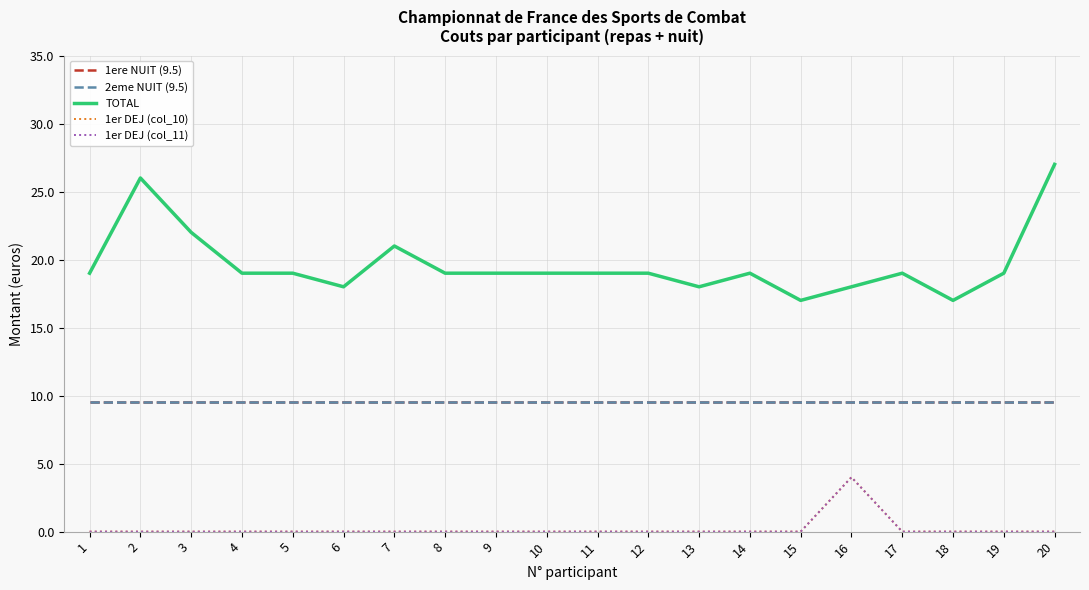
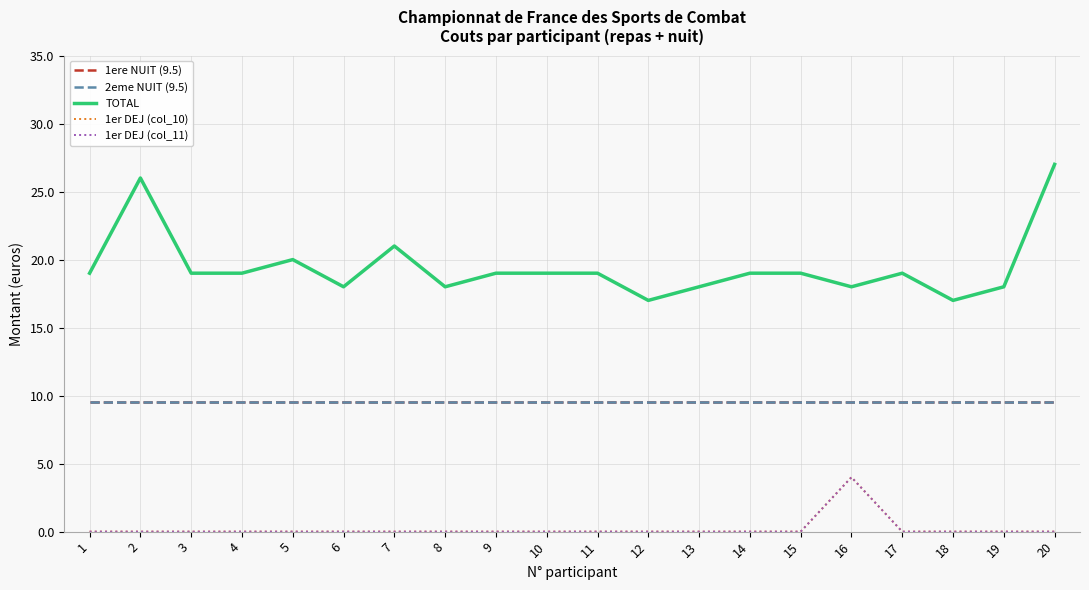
  {
    "2eme NUIT (9.5)": {
      "1": 9.5,
      "2": 9.5,
      "3": 9.5,
      "4": 9.5,
      "5": 9.5,
      "6": 9.5,
      "7": 9.5,
      "8": 9.5,
      "9": 9.5,
      "10": 9.5,
      "11": 9.5,
      "12": 9.5,
      "13": 9.5,
      "14": 9.5,
      "15": 9.5,
      "16": 9.5,
      "17": 9.5,
      "18": 9.5,
      "19": 9.5,
      "20": 9.5
    },
    "TOTAL": {
      "1": 19,
      "2": 26,
-     "3": 22,
+     "3": 19,
      "4": 19,
-     "5": 19,
+     "5": 20,
      "6": 18,
      "7": 21,
-     "8": 19,
+     "8": 18,
      "9": 19,
      "10": 19,
      "11": 19,
-     "12": 19,
+     "12": 17,
      "13": 18,
      "14": 19,
-     "15": 17,
+     "15": 19,
      "16": 18,
      "17": 19,
      "18": 17,
-     "19": 19,
+     "19": 18,
      "20": 27
    },
    "1er DEJ (col_11)": {
      "1": 0,
      "2": 0,
      "3": 0,
      "4": 0,
      "5": 0,
      "6": 0,
      "7": 0,
      "8": 0,
      "9": 0,
      "10": 0,
      "11": 0,
      "12": 0,
      "13": 0,
      "14": 0,
      "15": 0,
      "16": 4,
      "17": 0,
      "18": 0,
      "19": 0,
      "20": 0
    }
  }
